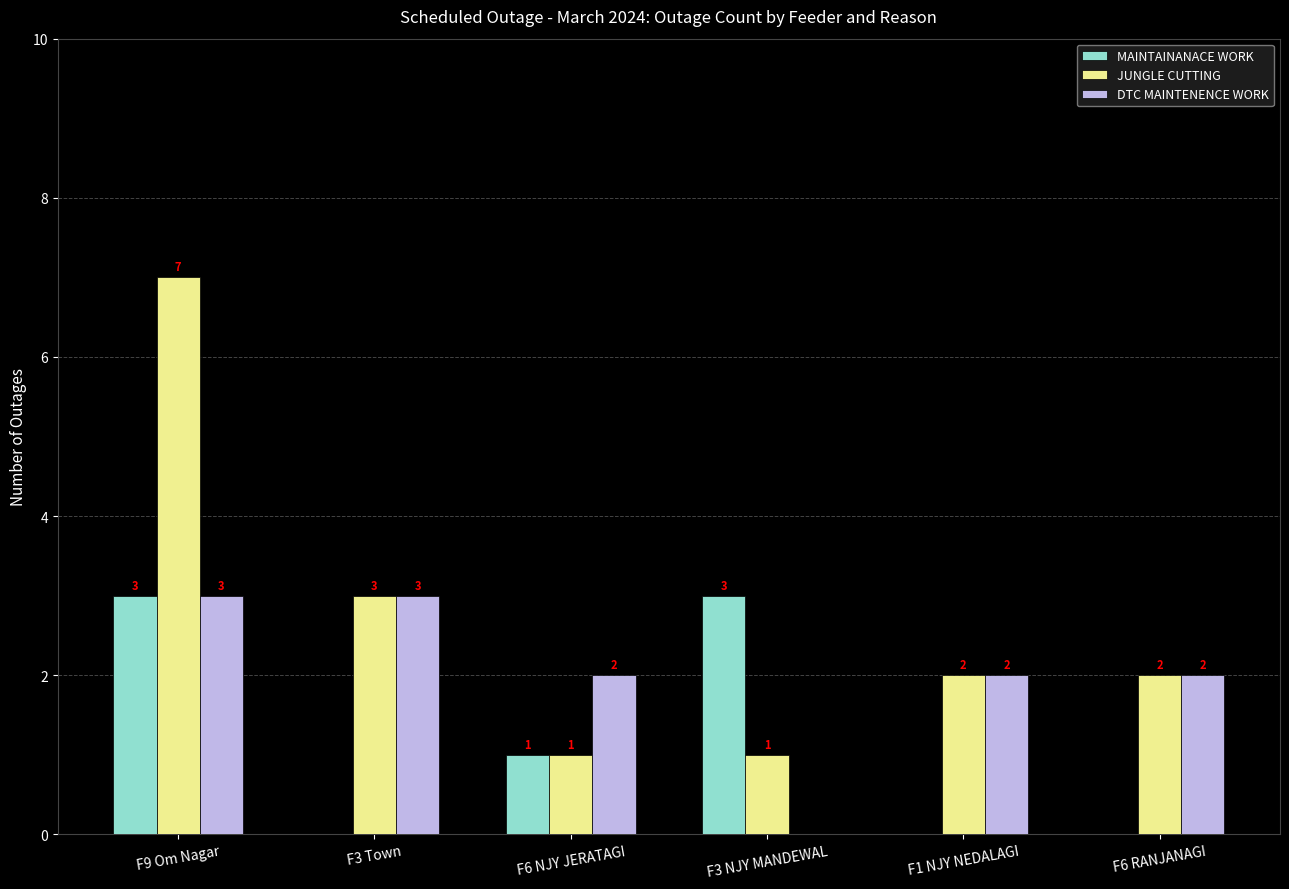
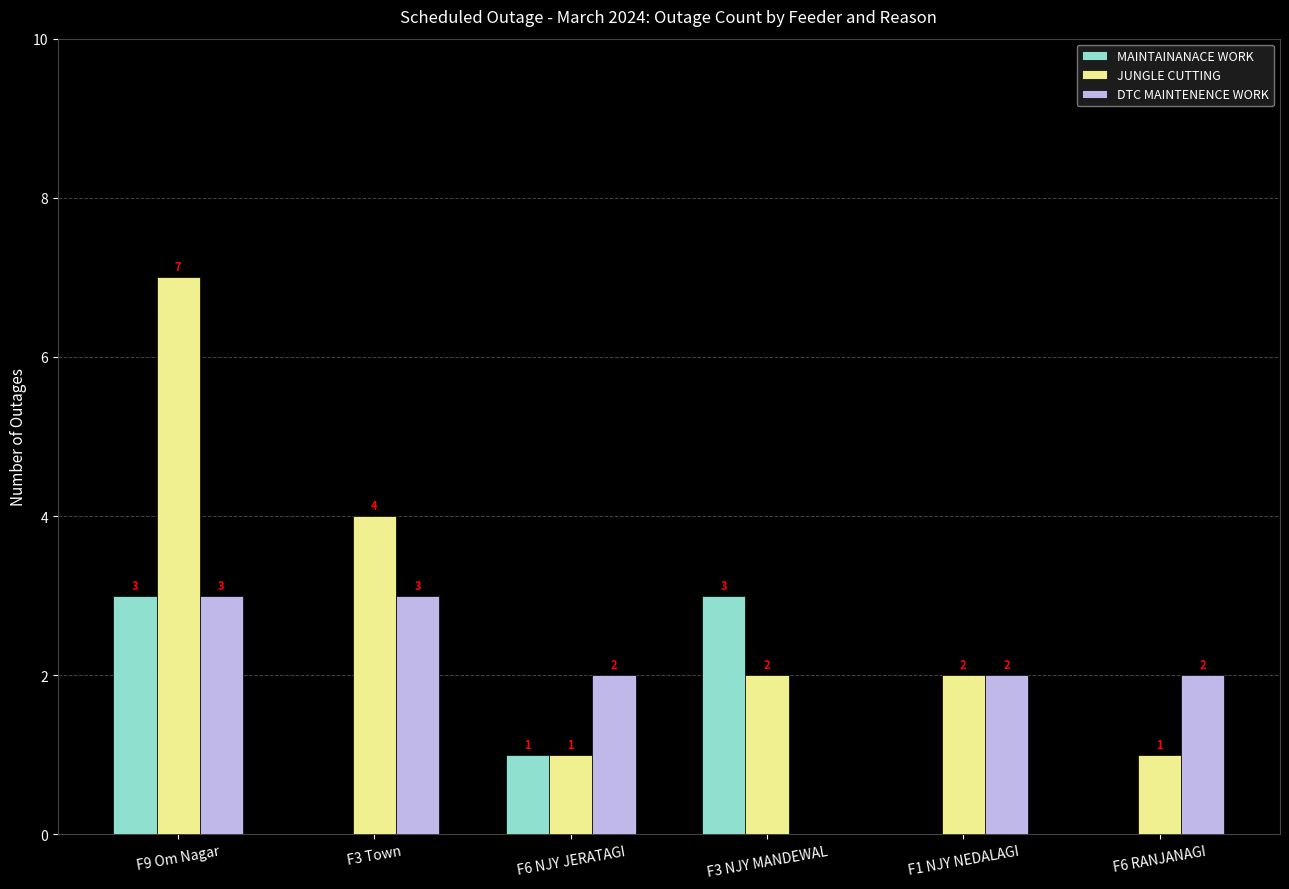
  {
    "MAINTAINANACE WORK": {
      "F9 Om Nagar": 3,
      "F6 NJY JERATAGI": 1,
      "F3 NJY MANDEWAL": 3
    },
    "JUNGLE CUTTING": {
      "F9 Om Nagar": 7,
-     "F3 Town": 3,
+     "F3 Town": 4,
      "F6 NJY JERATAGI": 1,
-     "F3 NJY MANDEWAL": 1,
+     "F3 NJY MANDEWAL": 2,
      "F1 NJY NEDALAGI": 2,
-     "F6 RANJANAGI": 2
+     "F6 RANJANAGI": 1
    },
    "DTC MAINTENENCE WORK": {
      "F9 Om Nagar": 3,
      "F3 Town": 3,
      "F6 NJY JERATAGI": 2,
      "F1 NJY NEDALAGI": 2,
      "F6 RANJANAGI": 2
    }
  }
